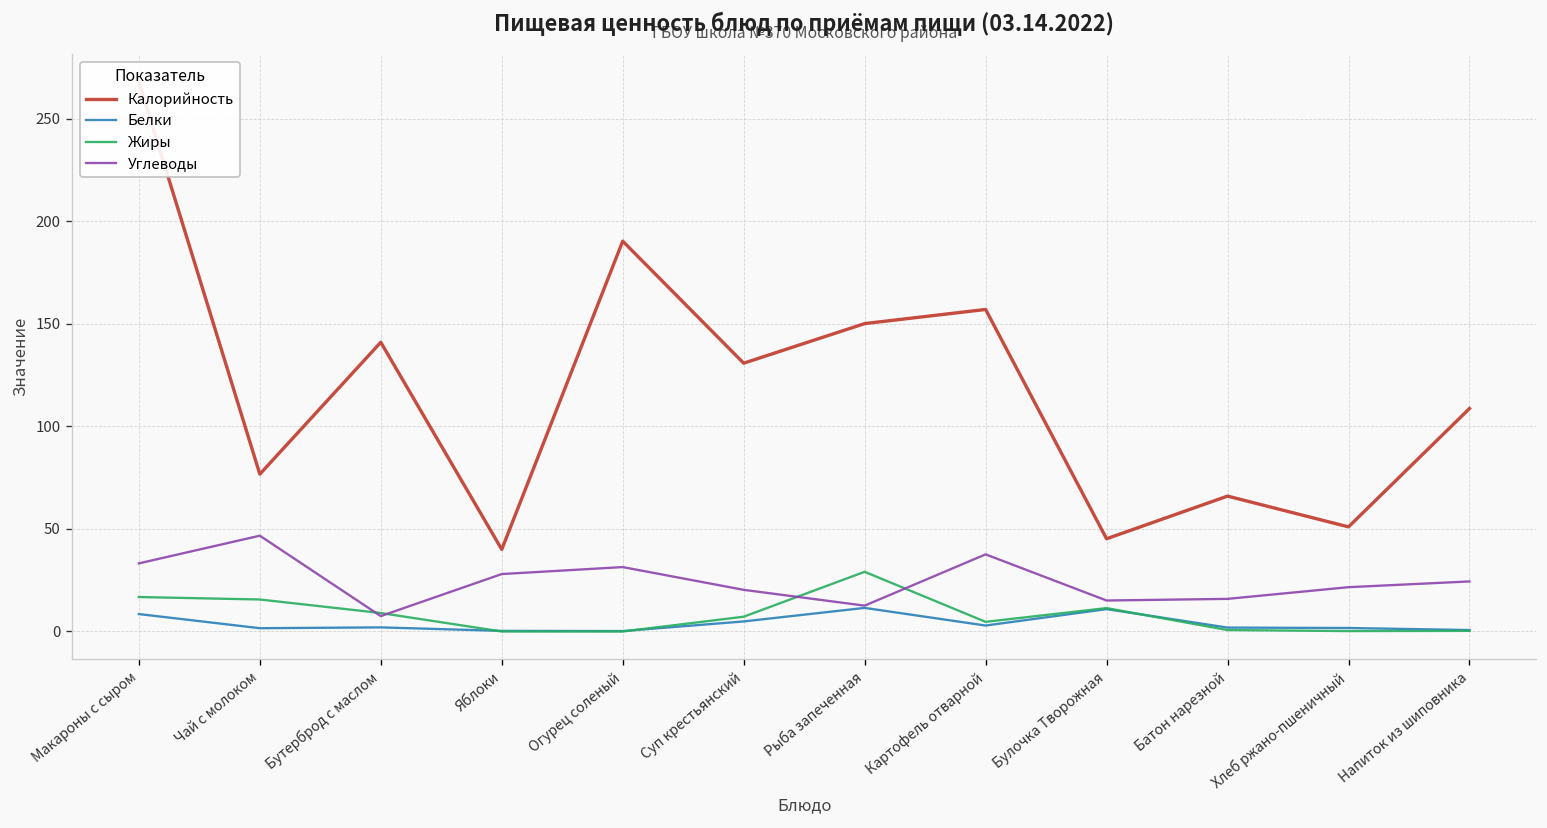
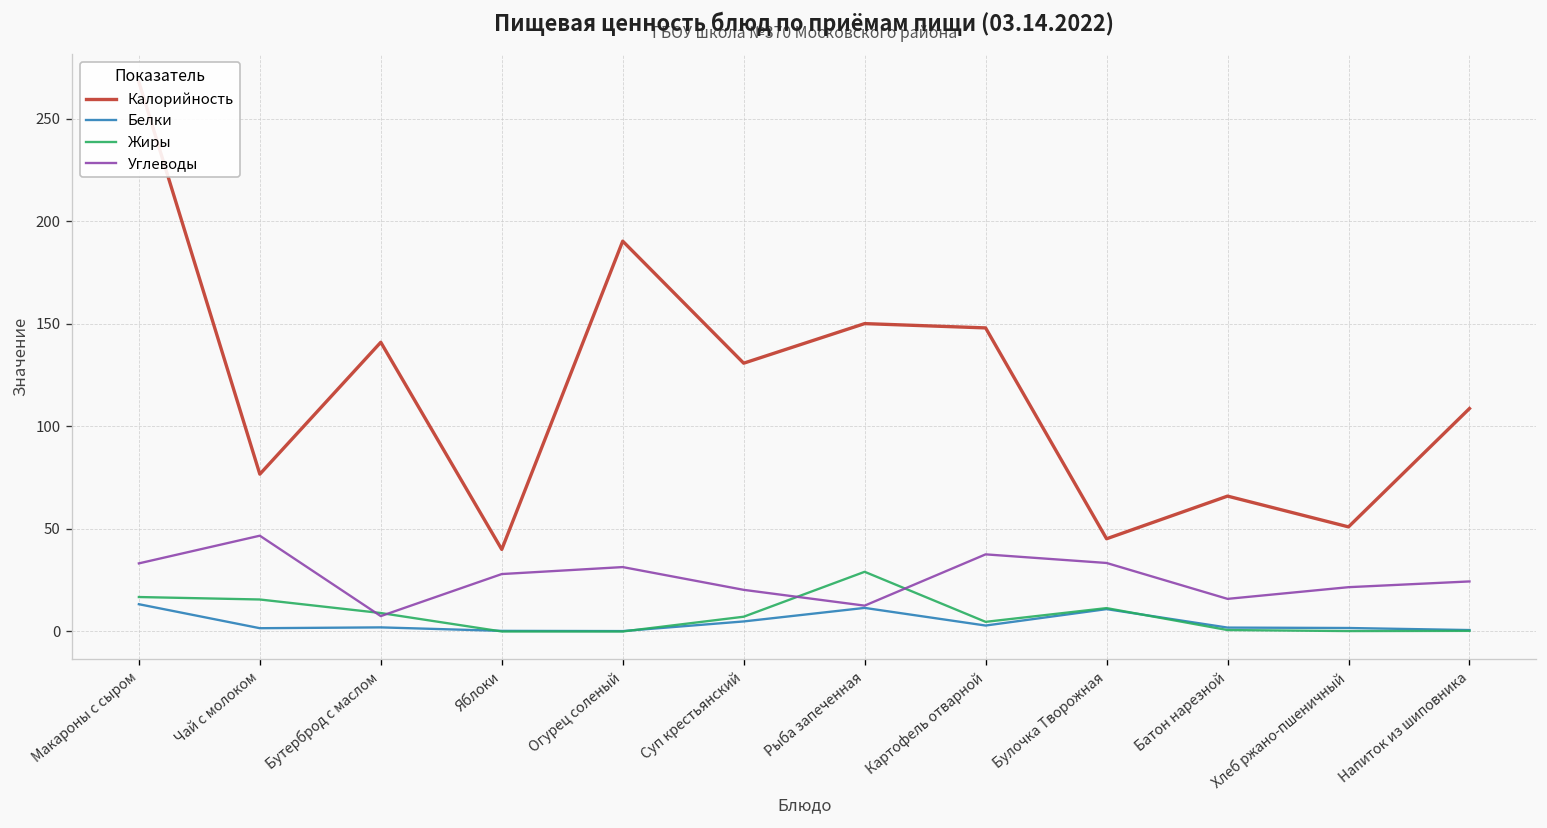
  {
    "Калорийность": {
      "Чай с молоком": 77,
      "Бутерброд с маслом": 141,
      "Яблоки": 40,
      "Огурец соленый": 190,
      "Суп крестьянский": 131,
      "Рыба запеченная": 150,
-     "Картофель отварной": 157,
+     "Картофель отварной": 148,
      "Булочка Творожная": 45,
      "Батон нарезной": 66,
      "Хлеб ржано-пшеничный": 51,
      "Напиток из шиповника": 109
    },
    "Белки": {
-     "Макароны с сыром": 9,
+     "Макароны с сыром": 13,
      "Чай с молоком": 2,
      "Бутерброд с маслом": 2,
      "Суп крестьянский": 5,
      "Картофель отварной": 3,
      "Хлеб ржано-пшеничный": 2
    },
    "Жиры": {
      "Макароны с сыром": 17,
      "Чай с молоком": 16,
      "Суп крестьянский": 7,
      "Рыба запеченная": 29,
      "Картофель отварной": 5,
      "Хлеб ржано-пшеничный": 0
    },
    "Углеводы": {
      "Макароны с сыром": 33,
      "Чай с молоком": 47,
      "Яблоки": 28,
      "Огурец соленый": 31,
      "Суп крестьянский": 20,
      "Картофель отварной": 38,
-     "Булочка Творожная": 15,
+     "Булочка Творожная": 33,
      "Батон нарезной": 16,
      "Хлеб ржано-пшеничный": 22,
      "Напиток из шиповника": 24
    }
  }
